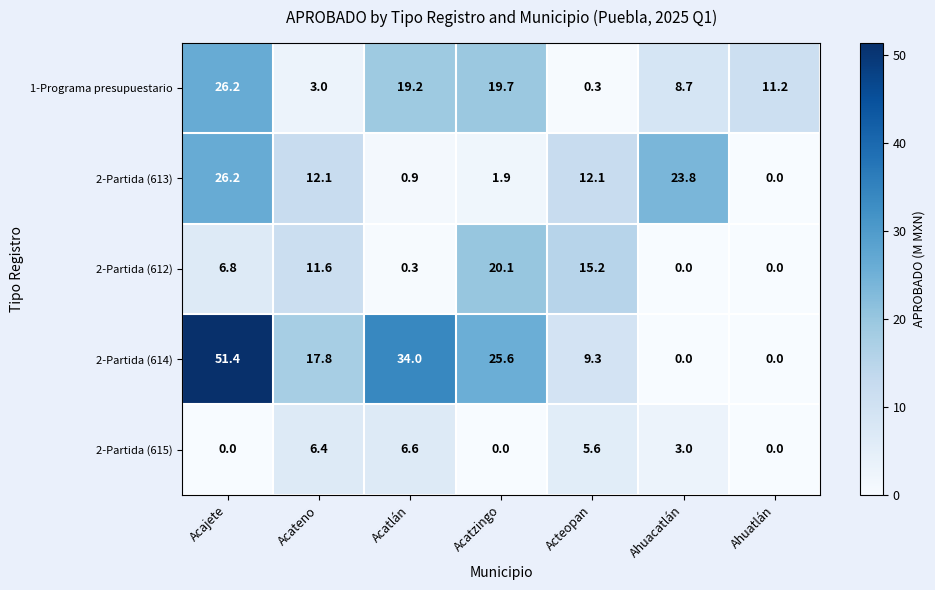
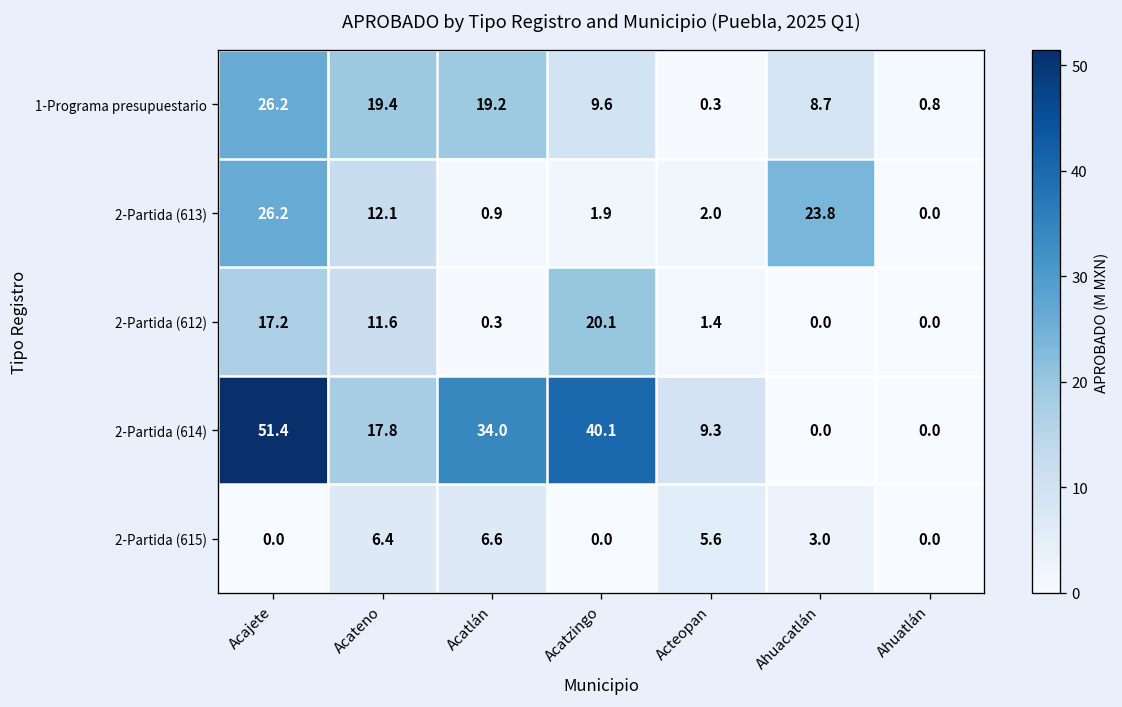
  {
    "1-Programa presupuestario": {
      "Acajete": 26.2,
-     "Acateno": 3.0,
+     "Acateno": 19.4,
      "Acatlán": 19.2,
-     "Acatzingo": 19.7,
+     "Acatzingo": 9.6,
      "Acteopan": 0.3,
      "Ahuacatlán": 8.7,
-     "Ahuatlán": 11.2
+     "Ahuatlán": 0.8
    },
    "2-Partida (613)": {
      "Acajete": 26.2,
      "Acateno": 12.1,
      "Acatlán": 0.9,
      "Acatzingo": 1.9,
-     "Acteopan": 12.1,
+     "Acteopan": 2.0,
      "Ahuacatlán": 23.8,
      "Ahuatlán": 0.0
    },
    "2-Partida (612)": {
-     "Acajete": 6.8,
+     "Acajete": 17.2,
      "Acateno": 11.6,
      "Acatlán": 0.3,
      "Acatzingo": 20.1,
-     "Acteopan": 15.2,
+     "Acteopan": 1.4,
      "Ahuacatlán": 0.0,
      "Ahuatlán": 0.0
    },
    "2-Partida (614)": {
      "Acajete": 51.4,
      "Acateno": 17.8,
      "Acatlán": 34.0,
-     "Acatzingo": 25.6,
+     "Acatzingo": 40.1,
      "Acteopan": 9.3,
      "Ahuacatlán": 0.0,
      "Ahuatlán": 0.0
    },
    "2-Partida (615)": {
      "Acajete": 0.0,
      "Acateno": 6.4,
      "Acatlán": 6.6,
      "Acatzingo": 0.0,
      "Acteopan": 5.6,
      "Ahuacatlán": 3.0,
      "Ahuatlán": 0.0
    }
  }
